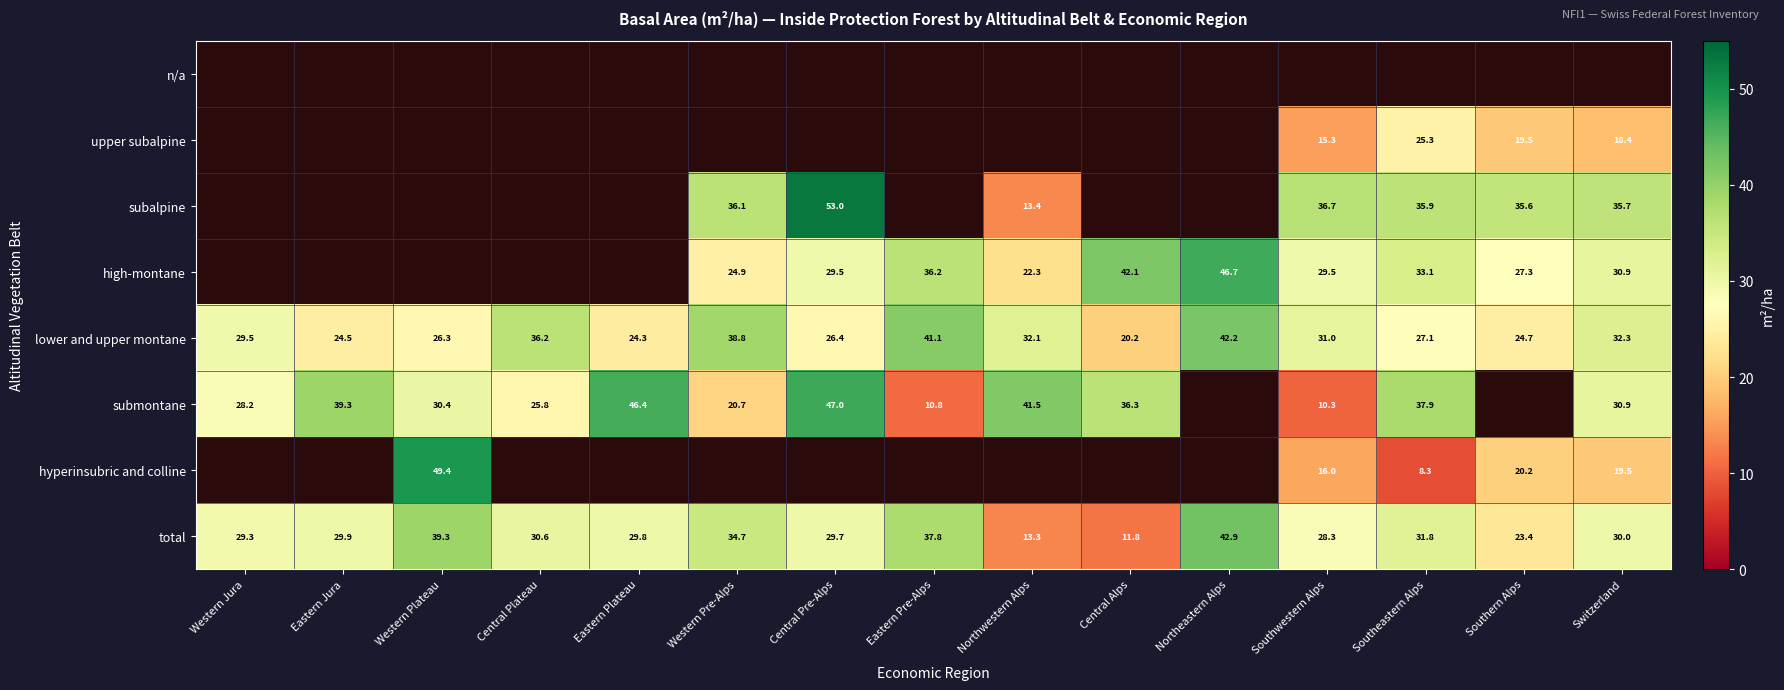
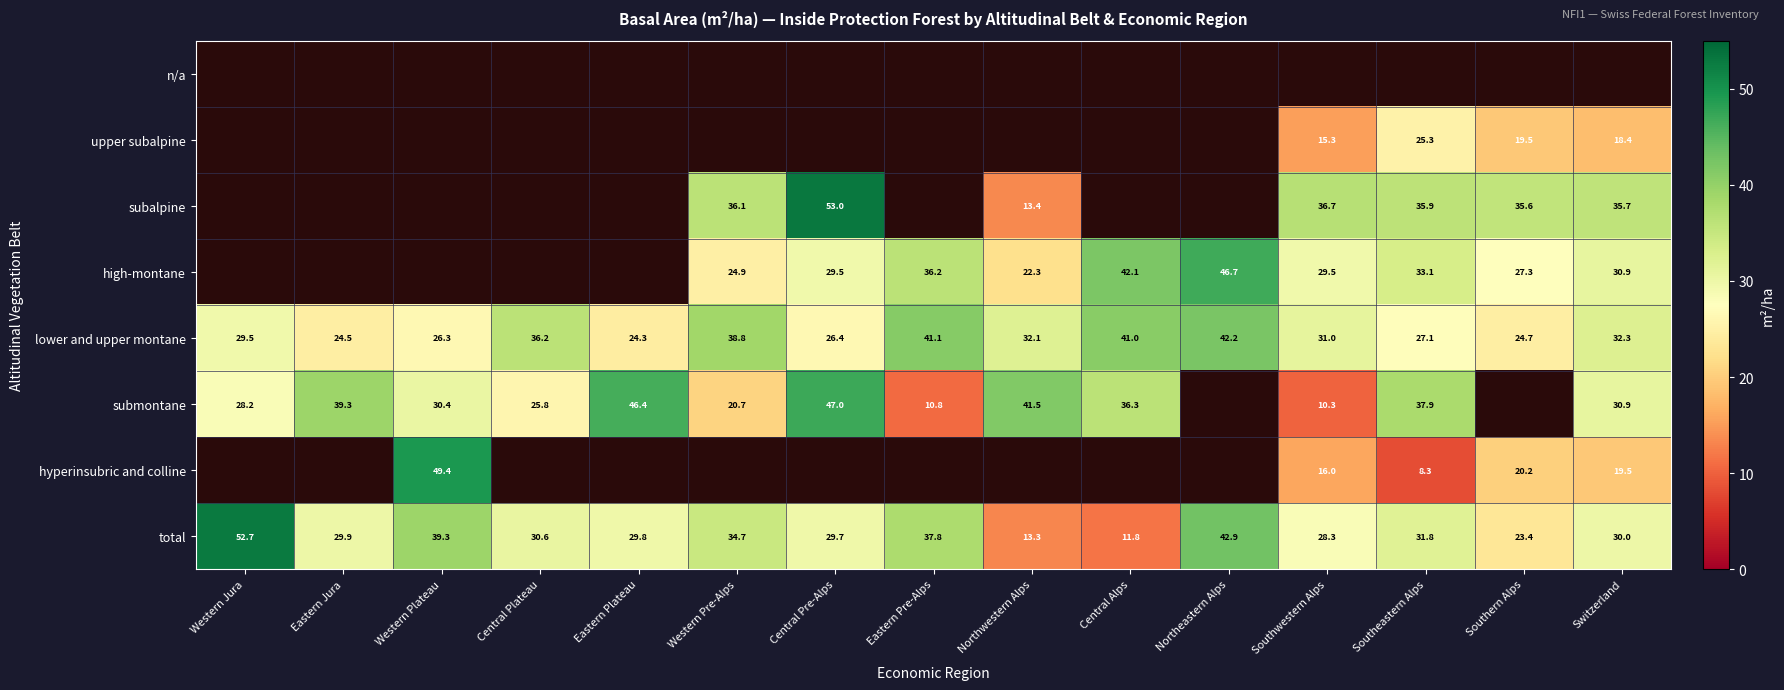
  {
    "upper subalpine": {
      "Southwestern Alps": 15.3,
      "Southeastern Alps": 25.3,
      "Southern Alps": 19.5,
      "Switzerland": 18.4
    },
    "subalpine": {
      "Western Pre-Alps": 36.1,
      "Central Pre-Alps": 53.0,
      "Northwestern Alps": 13.4,
      "Southwestern Alps": 36.7,
      "Southeastern Alps": 35.9,
      "Southern Alps": 35.6,
      "Switzerland": 35.7
    },
    "high-montane": {
      "Western Pre-Alps": 24.9,
      "Central Pre-Alps": 29.5,
      "Eastern Pre-Alps": 36.2,
      "Northwestern Alps": 22.3,
      "Central Alps": 42.1,
      "Northeastern Alps": 46.7,
      "Southwestern Alps": 29.5,
      "Southeastern Alps": 33.1,
      "Southern Alps": 27.3,
      "Switzerland": 30.9
    },
    "lower and upper montane": {
      "Western Jura": 29.5,
      "Eastern Jura": 24.5,
      "Western Plateau": 26.3,
      "Central Plateau": 36.2,
      "Eastern Plateau": 24.3,
      "Western Pre-Alps": 38.8,
      "Central Pre-Alps": 26.4,
      "Eastern Pre-Alps": 41.1,
      "Northwestern Alps": 32.1,
-     "Central Alps": 20.2,
+     "Central Alps": 41.0,
      "Northeastern Alps": 42.2,
      "Southwestern Alps": 31.0,
      "Southeastern Alps": 27.1,
      "Southern Alps": 24.7,
      "Switzerland": 32.3
    },
    "submontane": {
      "Western Jura": 28.2,
      "Eastern Jura": 39.3,
      "Western Plateau": 30.4,
      "Central Plateau": 25.8,
      "Eastern Plateau": 46.4,
      "Western Pre-Alps": 20.7,
      "Central Pre-Alps": 47.0,
      "Eastern Pre-Alps": 10.8,
      "Northwestern Alps": 41.5,
      "Central Alps": 36.3,
      "Southwestern Alps": 10.3,
      "Southeastern Alps": 37.9,
      "Switzerland": 30.9
    },
    "hyperinsubric and colline": {
      "Western Plateau": 49.4,
      "Southwestern Alps": 16.0,
      "Southeastern Alps": 8.3,
      "Southern Alps": 20.2,
      "Switzerland": 19.5
    },
    "total": {
-     "Western Jura": 29.3,
+     "Western Jura": 52.7,
      "Eastern Jura": 29.9,
      "Western Plateau": 39.3,
      "Central Plateau": 30.6,
      "Eastern Plateau": 29.8,
      "Western Pre-Alps": 34.7,
      "Central Pre-Alps": 29.7,
      "Eastern Pre-Alps": 37.8,
      "Northwestern Alps": 13.3,
      "Central Alps": 11.8,
      "Northeastern Alps": 42.9,
      "Southwestern Alps": 28.3,
      "Southeastern Alps": 31.8,
      "Southern Alps": 23.4,
      "Switzerland": 30.0
    }
  }
